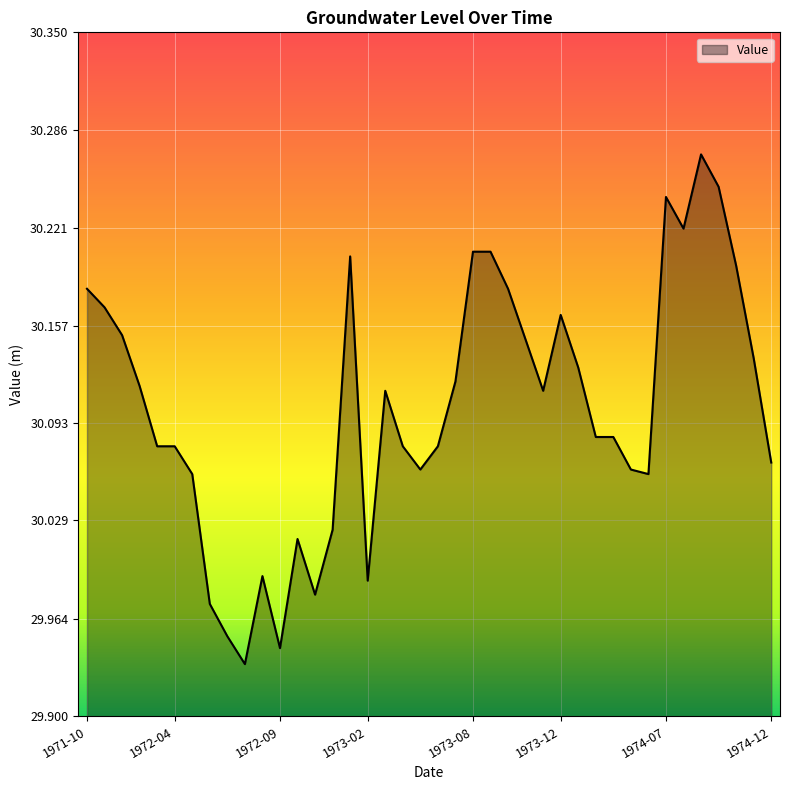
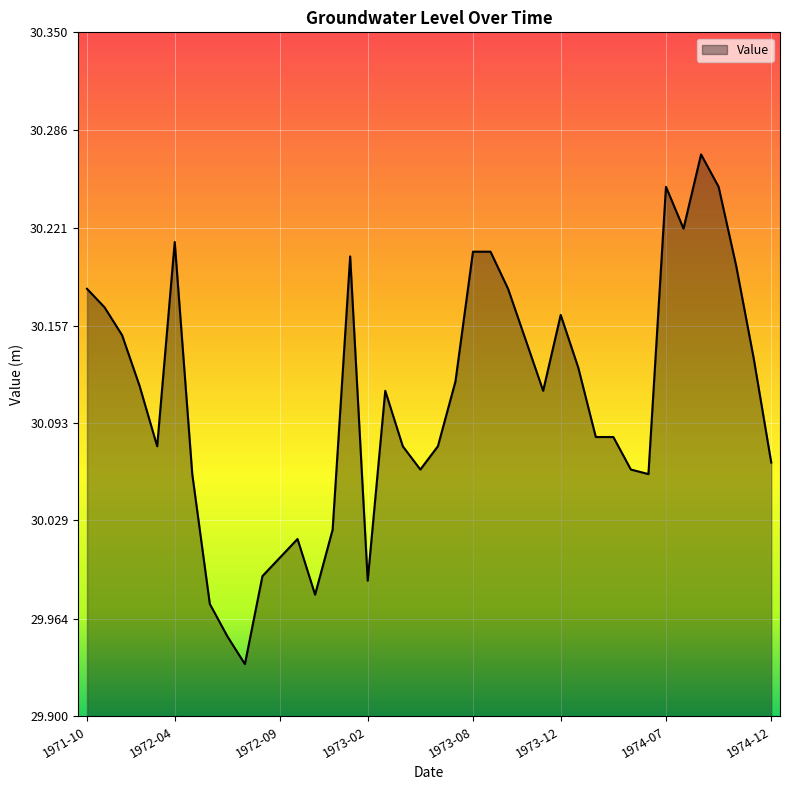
  {
    "1971-10": 30.181,
-   "1972-04": 30.078,
-   "1972-09": 29.945,
+   "1972-04": 30.212,
+   "1972-09": 30.005,
    "1973-02": 29.989,
    "1973-08": 30.206,
    "1973-12": 30.164,
-   "1974-07": 30.242,
+   "1974-07": 30.248,
    "1974-12": 30.067
  }
